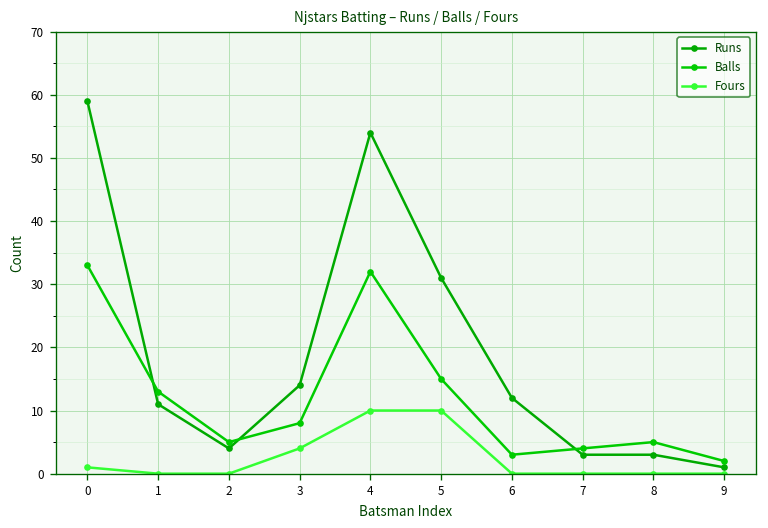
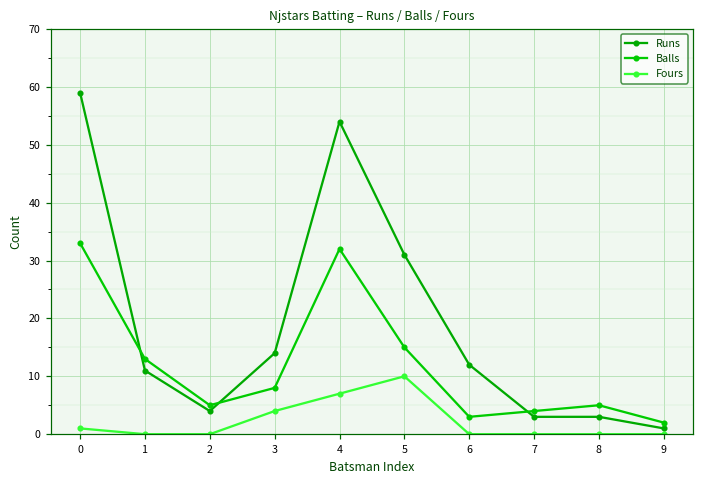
  {
    "Fours": {
      "0": 1,
      "1": 0,
      "2": 0,
      "3": 4,
-     "4": 10,
+     "4": 7,
      "5": 10,
      "6": 0,
      "7": 0,
      "8": 0,
      "9": 0
    }
  }
